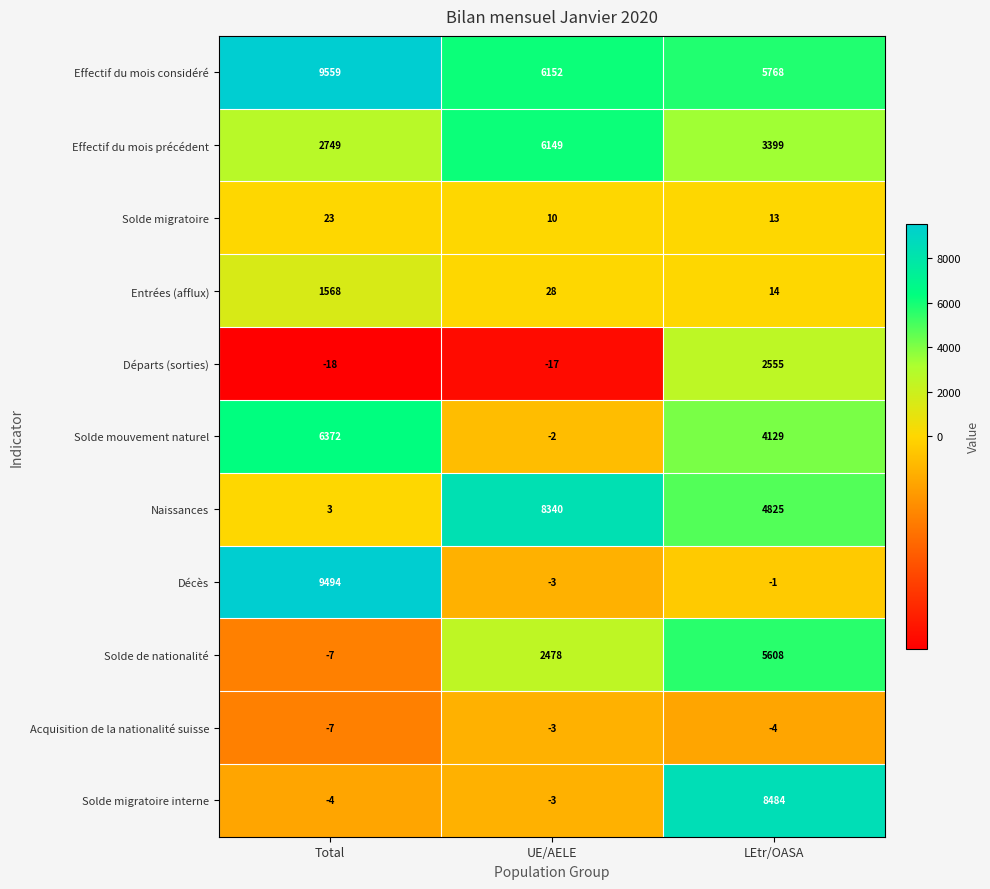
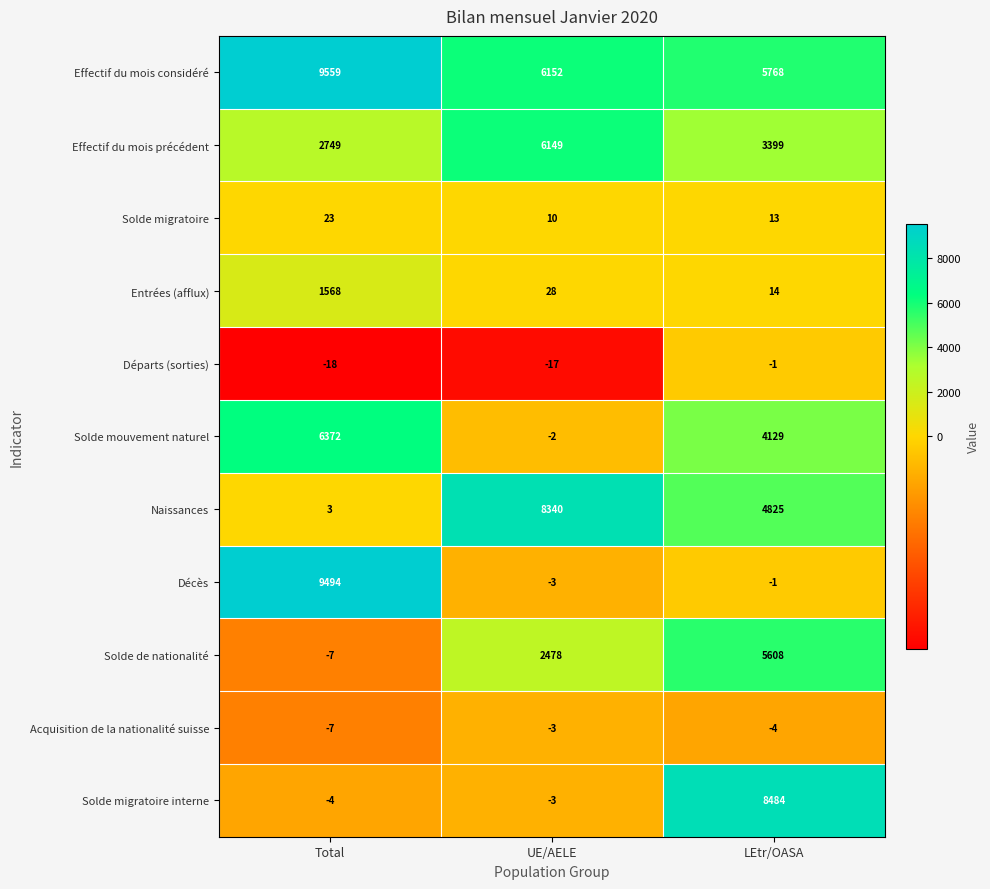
  {
    "Effectif du mois considéré": {
      "Total": 9559,
      "UE/AELE": 6152,
      "LEtr/OASA": 5768
    },
    "Effectif du mois précédent": {
      "Total": 2749,
      "UE/AELE": 6149,
      "LEtr/OASA": 3399
    },
    "Solde migratoire": {
      "Total": 23,
      "UE/AELE": 10,
      "LEtr/OASA": 13
    },
    "Entrées (afflux)": {
      "Total": 1568,
      "UE/AELE": 28,
      "LEtr/OASA": 14
    },
    "Départs (sorties)": {
      "Total": -18,
      "UE/AELE": -17,
-     "LEtr/OASA": 2555
+     "LEtr/OASA": -1
    },
    "Solde mouvement naturel": {
      "Total": 6372,
      "UE/AELE": -2,
      "LEtr/OASA": 4129
    },
    "Naissances": {
      "Total": 3,
      "UE/AELE": 8340,
      "LEtr/OASA": 4825
    },
    "Décès": {
      "Total": 9494,
      "UE/AELE": -3,
      "LEtr/OASA": -1
    },
    "Solde de nationalité": {
      "Total": -7,
      "UE/AELE": 2478,
      "LEtr/OASA": 5608
    },
    "Acquisition de la nationalité suisse": {
      "Total": -7,
      "UE/AELE": -3,
      "LEtr/OASA": -4
    },
    "Solde migratoire interne": {
      "Total": -4,
      "UE/AELE": -3,
      "LEtr/OASA": 8484
    }
  }
